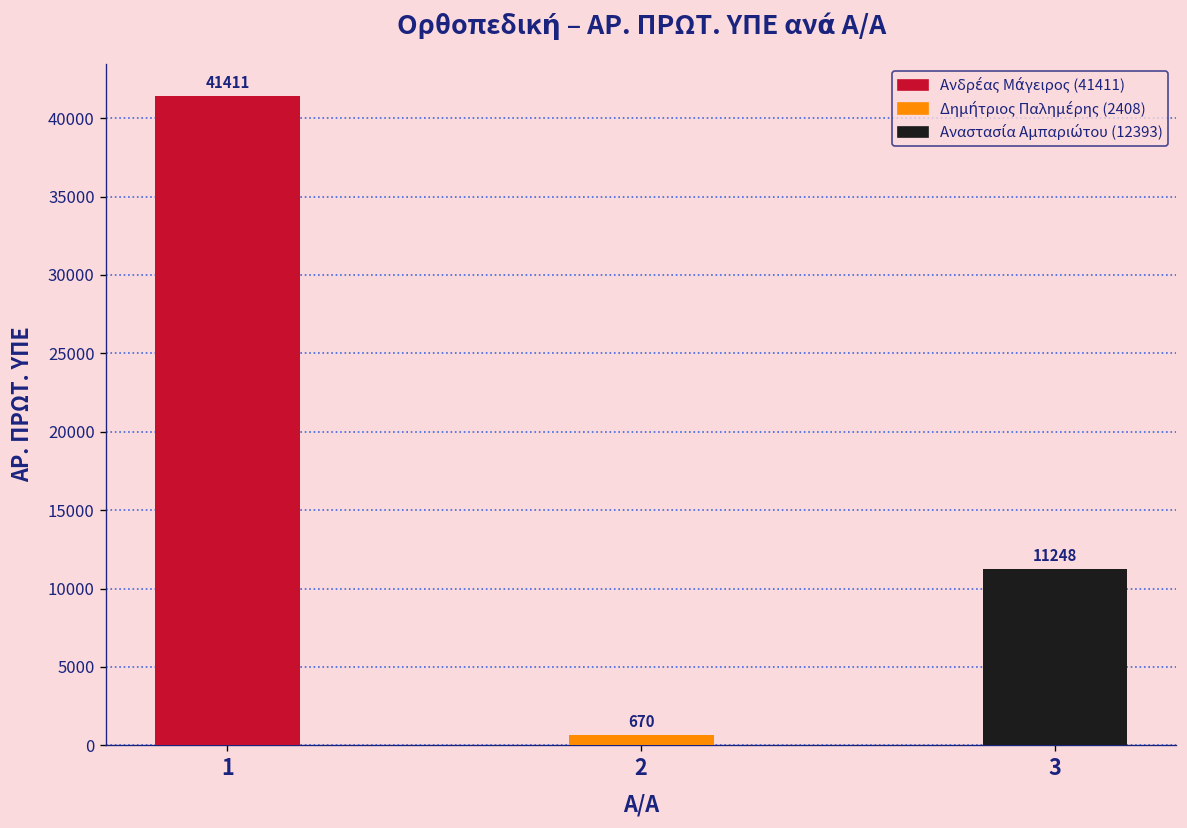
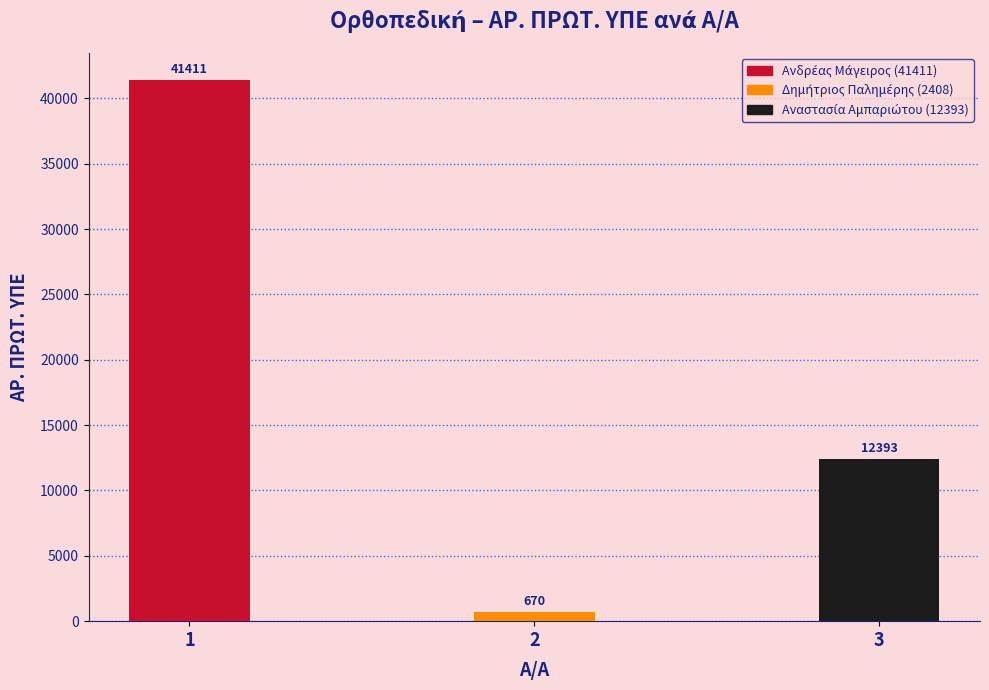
  {
    "1": 41411,
    "2": 670,
-   "3": 11248
+   "3": 12393
  }
